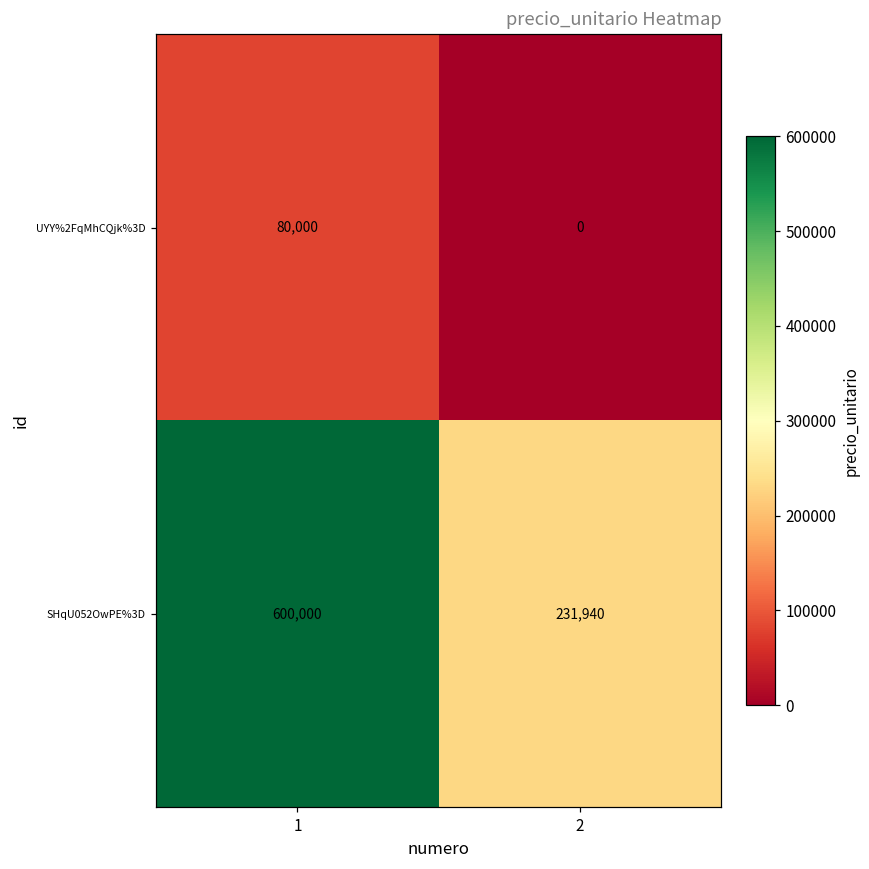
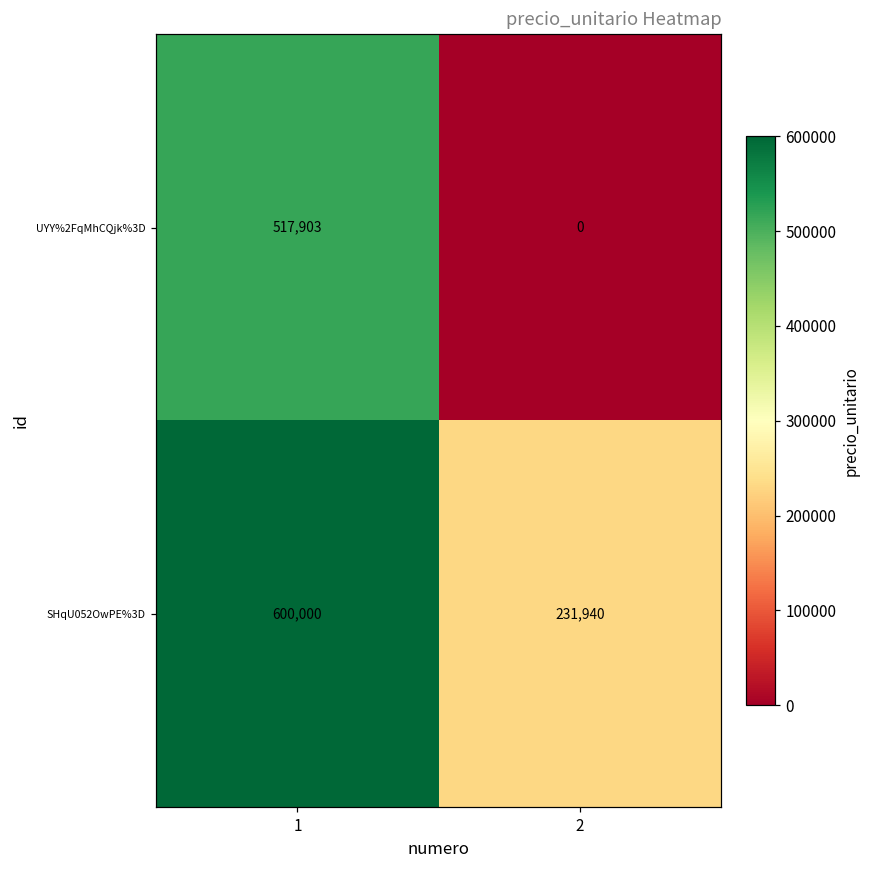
  {
    "UYY%2FqMhCQjk%3D": {
-     "1": "80,000",
+     "1": "517,903",
      "2": "0"
    },
    "SHqU052OwPE%3D": {
      "1": "600,000",
      "2": "231,940"
    }
  }
